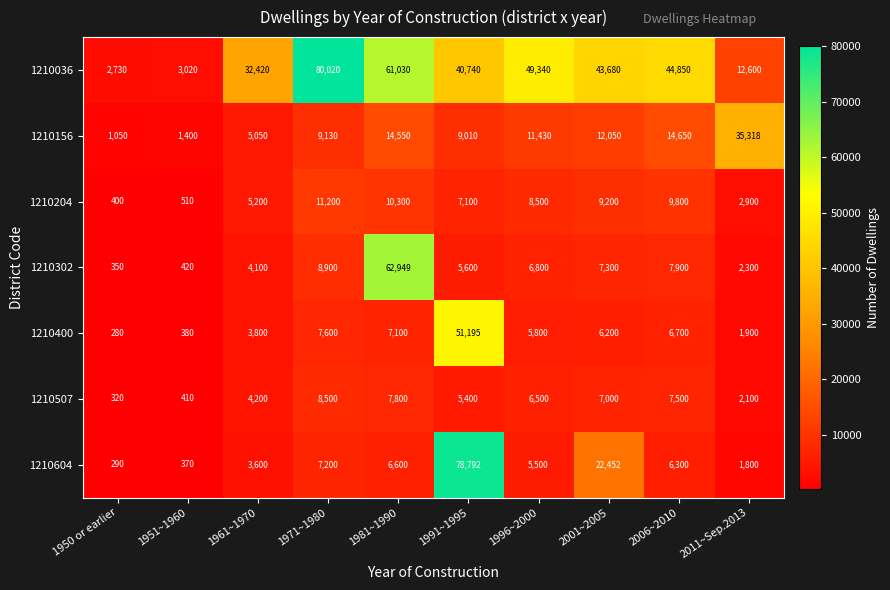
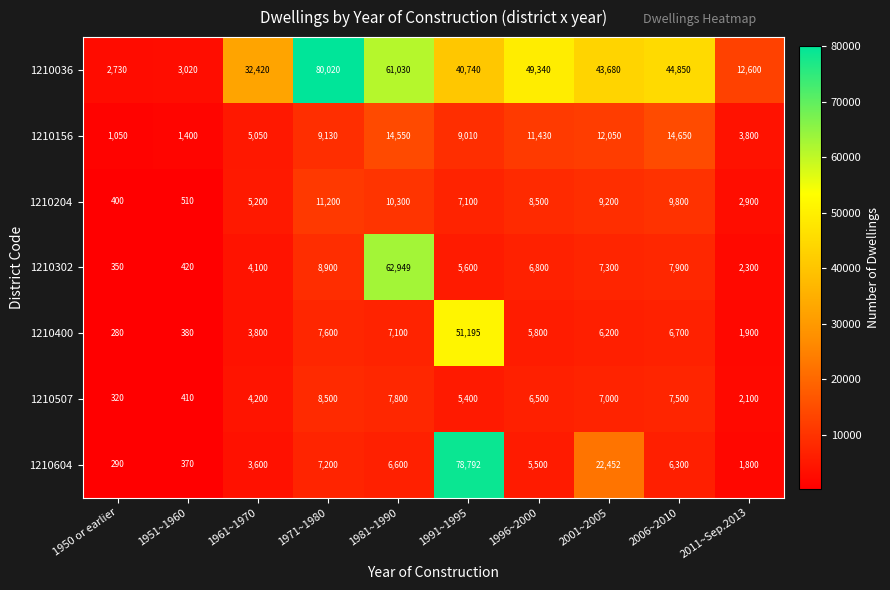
  {
    "1210036": {
      "1950 or earlier": "2,730",
      "1951~1960": "3,020",
      "1961~1970": "32,420",
      "1971~1980": "80,020",
      "1981~1990": "61,030",
      "1991~1995": "40,740",
      "1996~2000": "49,340",
      "2001~2005": "43,680",
      "2006~2010": "44,850",
      "2011~Sep.2013": "12,600"
    },
    "1210156": {
      "1950 or earlier": "1,050",
      "1951~1960": "1,400",
      "1961~1970": "5,050",
      "1971~1980": "9,130",
      "1981~1990": "14,550",
      "1991~1995": "9,010",
      "1996~2000": "11,430",
      "2001~2005": "12,050",
      "2006~2010": "14,650",
-     "2011~Sep.2013": "35,318"
+     "2011~Sep.2013": "3,800"
    },
    "1210204": {
      "1950 or earlier": "400",
      "1951~1960": "510",
      "1961~1970": "5,200",
      "1971~1980": "11,200",
      "1981~1990": "10,300",
      "1991~1995": "7,100",
      "1996~2000": "8,500",
      "2001~2005": "9,200",
      "2006~2010": "9,800",
      "2011~Sep.2013": "2,900"
    },
    "1210302": {
      "1950 or earlier": "350",
      "1951~1960": "420",
      "1961~1970": "4,100",
      "1971~1980": "8,900",
      "1981~1990": "62,949",
      "1991~1995": "5,600",
      "1996~2000": "6,800",
      "2001~2005": "7,300",
      "2006~2010": "7,900",
      "2011~Sep.2013": "2,300"
    },
    "1210400": {
      "1950 or earlier": "280",
      "1951~1960": "380",
      "1961~1970": "3,800",
      "1971~1980": "7,600",
      "1981~1990": "7,100",
      "1991~1995": "51,195",
      "1996~2000": "5,800",
      "2001~2005": "6,200",
      "2006~2010": "6,700",
      "2011~Sep.2013": "1,900"
    },
    "1210507": {
      "1950 or earlier": "320",
      "1951~1960": "410",
      "1961~1970": "4,200",
      "1971~1980": "8,500",
      "1981~1990": "7,800",
      "1991~1995": "5,400",
      "1996~2000": "6,500",
      "2001~2005": "7,000",
      "2006~2010": "7,500",
      "2011~Sep.2013": "2,100"
    },
    "1210604": {
      "1950 or earlier": "290",
      "1951~1960": "370",
      "1961~1970": "3,600",
      "1971~1980": "7,200",
      "1981~1990": "6,600",
      "1991~1995": "78,792",
      "1996~2000": "5,500",
      "2001~2005": "22,452",
      "2006~2010": "6,300",
      "2011~Sep.2013": "1,800"
    }
  }
